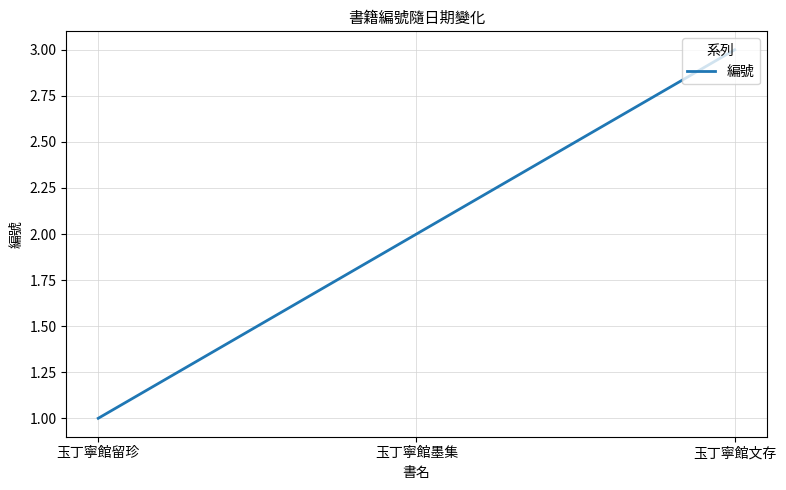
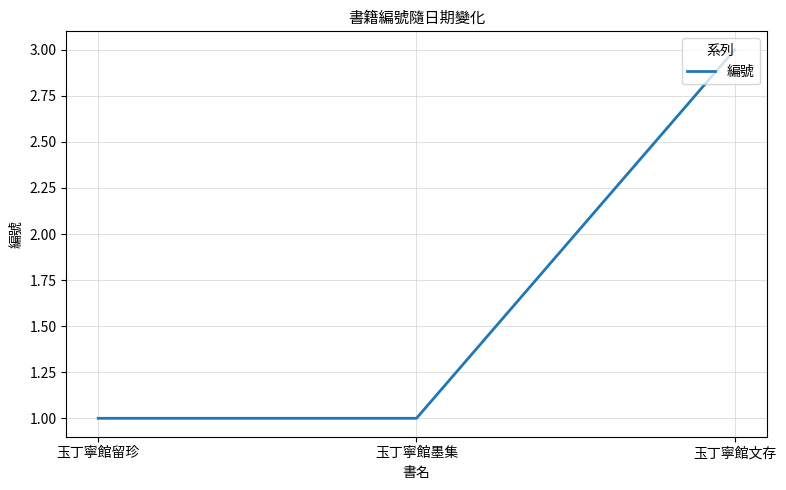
  {
    "玉丁寧館留珍": 1,
-   "玉丁寧館墨集": 2
+   "玉丁寧館墨集": 1
  }
